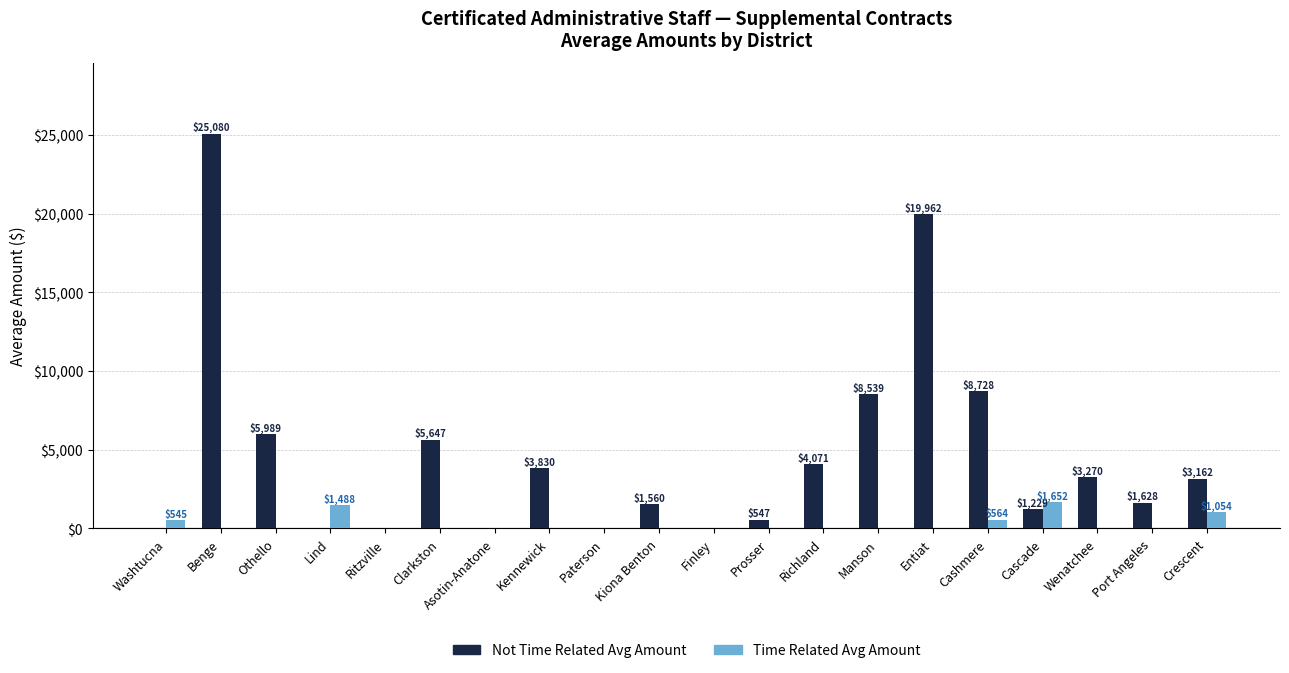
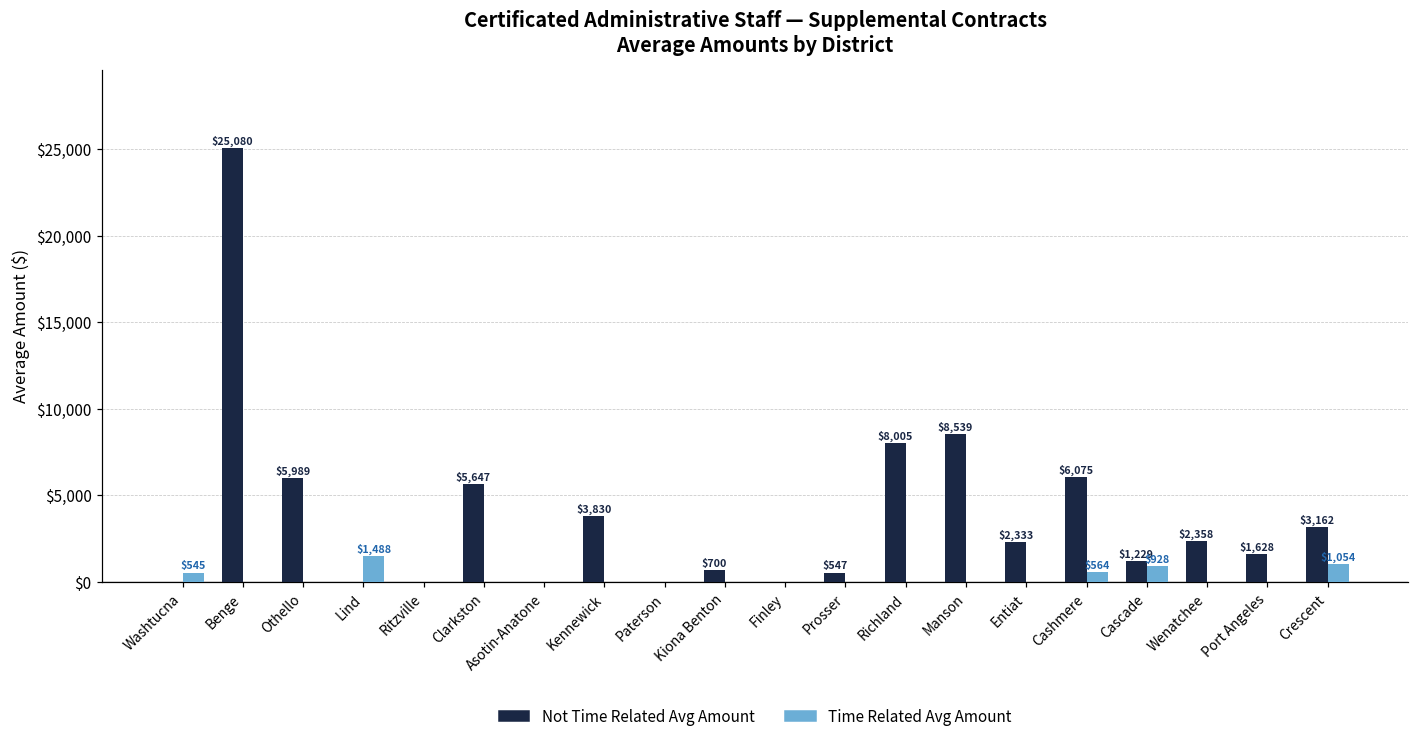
  {
    "Not Time Related Avg Amount": {
      "Benge": "$25,080",
      "Othello": "$5,989",
      "Clarkston": "$5,647",
      "Kennewick": "$3,830",
-     "Kiona Benton": "$1,560",
+     "Kiona Benton": "$700",
      "Prosser": "$547",
-     "Richland": "$4,071",
+     "Richland": "$8,005",
      "Manson": "$8,539",
-     "Entiat": "$19,962",
-     "Cashmere": "$8,728",
-     "Wenatchee": "$3,270",
+     "Entiat": "$2,333",
+     "Cashmere": "$6,075",
+     "Wenatchee": "$2,358",
      "Port Angeles": "$1,628",
      "Crescent": "$3,162"
    },
    "Time Related Avg Amount": {
      "Washtucna": "$545",
      "Lind": "$1,488",
      "Cashmere": "$564",
-     "Cascade": "$1,652",
+     "Cascade": "$928",
      "Crescent": "$1,054"
    }
  }
